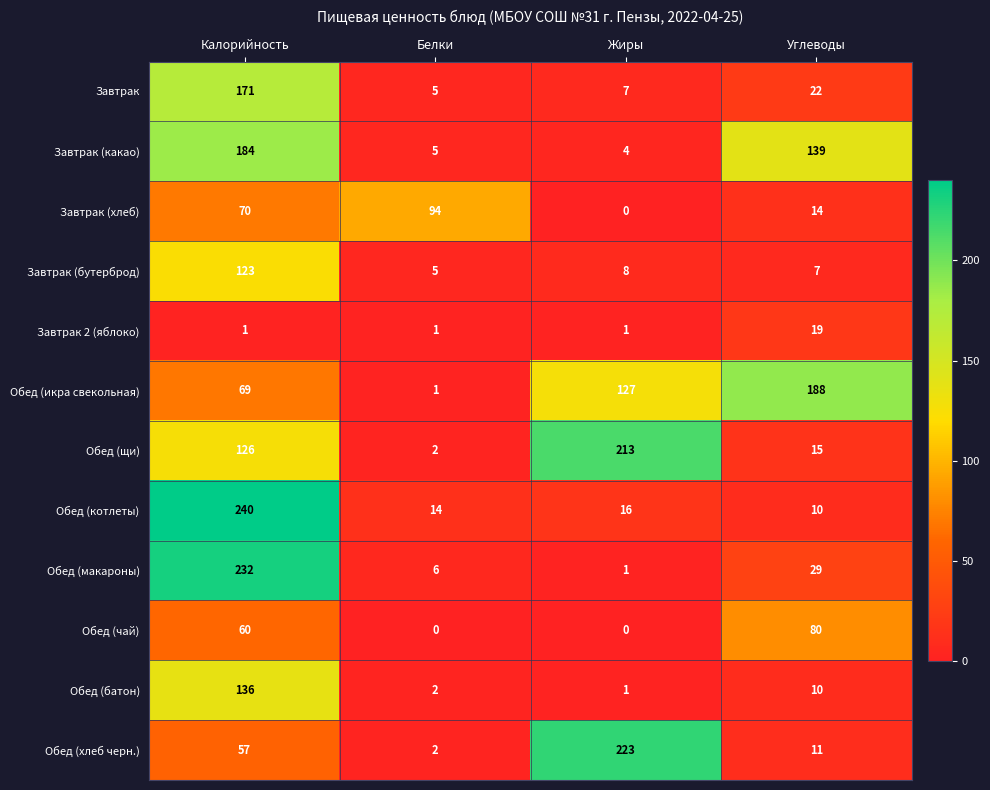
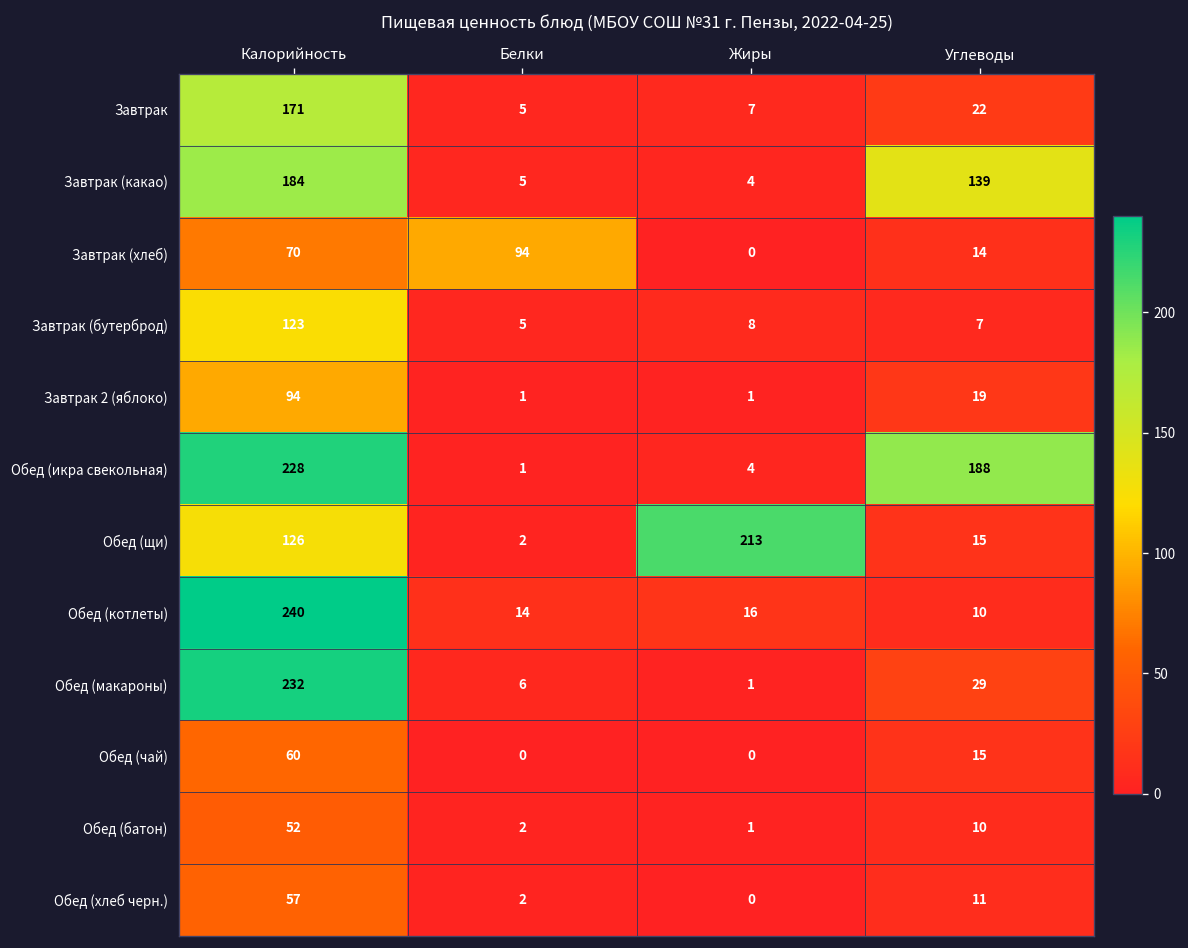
  {
    "Завтрак": {
      "Калорийность": 171,
      "Белки": 5,
      "Жиры": 7,
      "Углеводы": 22
    },
    "Завтрак (какао)": {
      "Калорийность": 184,
      "Белки": 5,
      "Жиры": 4,
      "Углеводы": 139
    },
    "Завтрак (хлеб)": {
      "Калорийность": 70,
      "Белки": 94,
      "Жиры": 0,
      "Углеводы": 14
    },
    "Завтрак (бутерброд)": {
      "Калорийность": 123,
      "Белки": 5,
      "Жиры": 8,
      "Углеводы": 7
    },
    "Завтрак 2 (яблоко)": {
-     "Калорийность": 1,
+     "Калорийность": 94,
      "Белки": 1,
      "Жиры": 1,
      "Углеводы": 19
    },
    "Обед (икра свекольная)": {
-     "Калорийность": 69,
+     "Калорийность": 228,
      "Белки": 1,
-     "Жиры": 127,
+     "Жиры": 4,
      "Углеводы": 188
    },
    "Обед (щи)": {
      "Калорийность": 126,
      "Белки": 2,
      "Жиры": 213,
      "Углеводы": 15
    },
    "Обед (котлеты)": {
      "Калорийность": 240,
      "Белки": 14,
      "Жиры": 16,
      "Углеводы": 10
    },
    "Обед (макароны)": {
      "Калорийность": 232,
      "Белки": 6,
      "Жиры": 1,
      "Углеводы": 29
    },
    "Обед (чай)": {
      "Калорийность": 60,
      "Белки": 0,
      "Жиры": 0,
-     "Углеводы": 80
+     "Углеводы": 15
    },
    "Обед (батон)": {
-     "Калорийность": 136,
+     "Калорийность": 52,
      "Белки": 2,
      "Жиры": 1,
      "Углеводы": 10
    },
    "Обед (хлеб черн.)": {
      "Калорийность": 57,
      "Белки": 2,
-     "Жиры": 223,
+     "Жиры": 0,
      "Углеводы": 11
    }
  }
